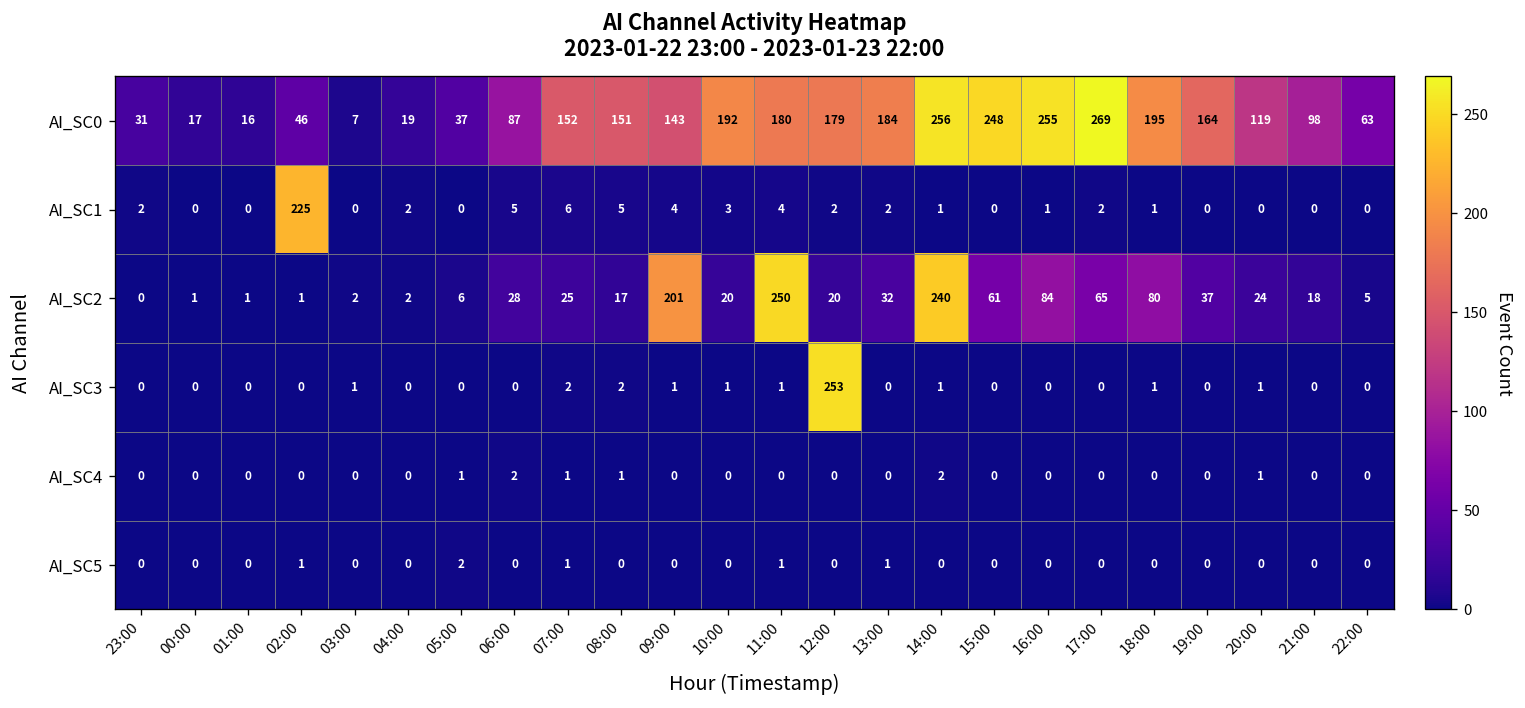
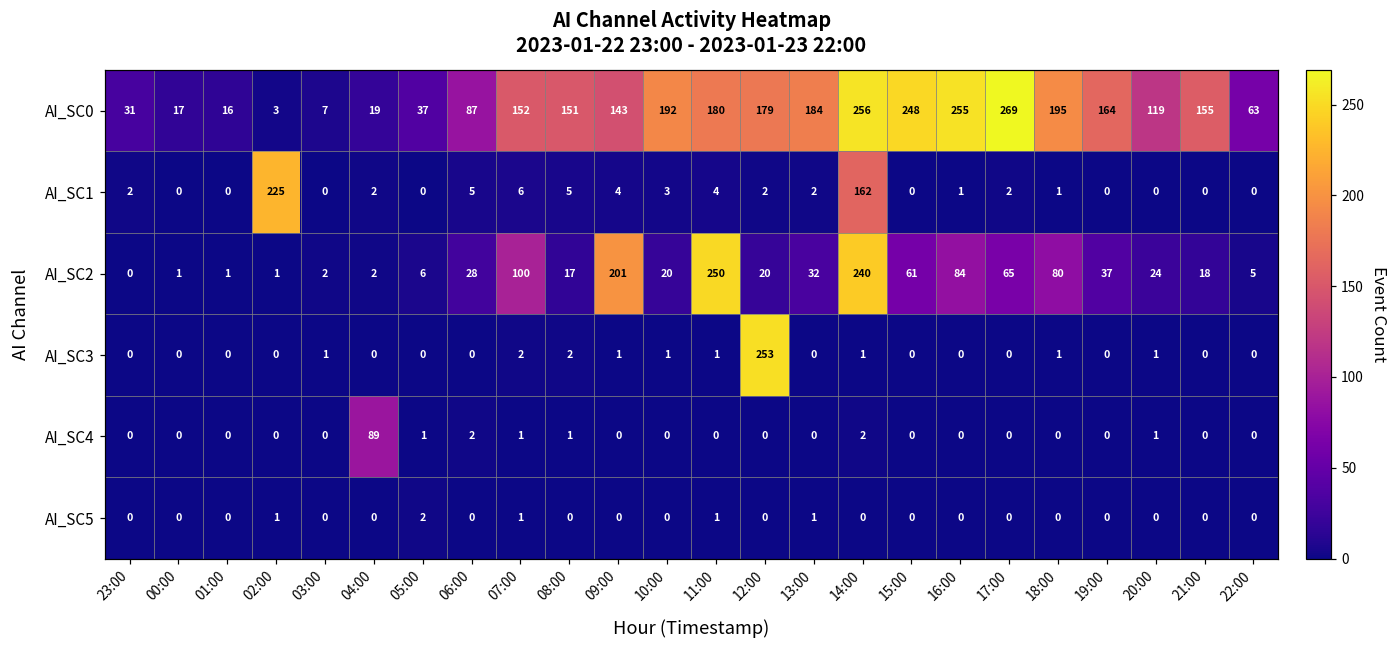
  {
    "AI_SC0": {
      "23:00": 31,
      "00:00": 17,
      "01:00": 16,
-     "02:00": 46,
+     "02:00": 3,
      "03:00": 7,
      "04:00": 19,
      "05:00": 37,
      "06:00": 87,
      "07:00": 152,
      "08:00": 151,
      "09:00": 143,
      "10:00": 192,
      "11:00": 180,
      "12:00": 179,
      "13:00": 184,
      "14:00": 256,
      "15:00": 248,
      "16:00": 255,
      "17:00": 269,
      "18:00": 195,
      "19:00": 164,
      "20:00": 119,
-     "21:00": 98,
+     "21:00": 155,
      "22:00": 63
    },
    "AI_SC1": {
      "23:00": 2,
      "00:00": 0,
      "01:00": 0,
      "02:00": 225,
      "03:00": 0,
      "04:00": 2,
      "05:00": 0,
      "06:00": 5,
      "07:00": 6,
      "08:00": 5,
      "09:00": 4,
      "10:00": 3,
      "11:00": 4,
      "12:00": 2,
      "13:00": 2,
-     "14:00": 1,
+     "14:00": 162,
      "15:00": 0,
      "16:00": 1,
      "17:00": 2,
      "18:00": 1,
      "19:00": 0,
      "20:00": 0,
      "21:00": 0,
      "22:00": 0
    },
    "AI_SC2": {
      "23:00": 0,
      "00:00": 1,
      "01:00": 1,
      "02:00": 1,
      "03:00": 2,
      "04:00": 2,
      "05:00": 6,
      "06:00": 28,
-     "07:00": 25,
+     "07:00": 100,
      "08:00": 17,
      "09:00": 201,
      "10:00": 20,
      "11:00": 250,
      "12:00": 20,
      "13:00": 32,
      "14:00": 240,
      "15:00": 61,
      "16:00": 84,
      "17:00": 65,
      "18:00": 80,
      "19:00": 37,
      "20:00": 24,
      "21:00": 18,
      "22:00": 5
    },
    "AI_SC3": {
      "23:00": 0,
      "00:00": 0,
      "01:00": 0,
      "02:00": 0,
      "03:00": 1,
      "04:00": 0,
      "05:00": 0,
      "06:00": 0,
      "07:00": 2,
      "08:00": 2,
      "09:00": 1,
      "10:00": 1,
      "11:00": 1,
      "12:00": 253,
      "13:00": 0,
      "14:00": 1,
      "15:00": 0,
      "16:00": 0,
      "17:00": 0,
      "18:00": 1,
      "19:00": 0,
      "20:00": 1,
      "21:00": 0,
      "22:00": 0
    },
    "AI_SC4": {
      "23:00": 0,
      "00:00": 0,
      "01:00": 0,
      "02:00": 0,
      "03:00": 0,
-     "04:00": 0,
+     "04:00": 89,
      "05:00": 1,
      "06:00": 2,
      "07:00": 1,
      "08:00": 1,
      "09:00": 0,
      "10:00": 0,
      "11:00": 0,
      "12:00": 0,
      "13:00": 0,
      "14:00": 2,
      "15:00": 0,
      "16:00": 0,
      "17:00": 0,
      "18:00": 0,
      "19:00": 0,
      "20:00": 1,
      "21:00": 0,
      "22:00": 0
    },
    "AI_SC5": {
      "23:00": 0,
      "00:00": 0,
      "01:00": 0,
      "02:00": 1,
      "03:00": 0,
      "04:00": 0,
      "05:00": 2,
      "06:00": 0,
      "07:00": 1,
      "08:00": 0,
      "09:00": 0,
      "10:00": 0,
      "11:00": 1,
      "12:00": 0,
      "13:00": 1,
      "14:00": 0,
      "15:00": 0,
      "16:00": 0,
      "17:00": 0,
      "18:00": 0,
      "19:00": 0,
      "20:00": 0,
      "21:00": 0,
      "22:00": 0
    }
  }
